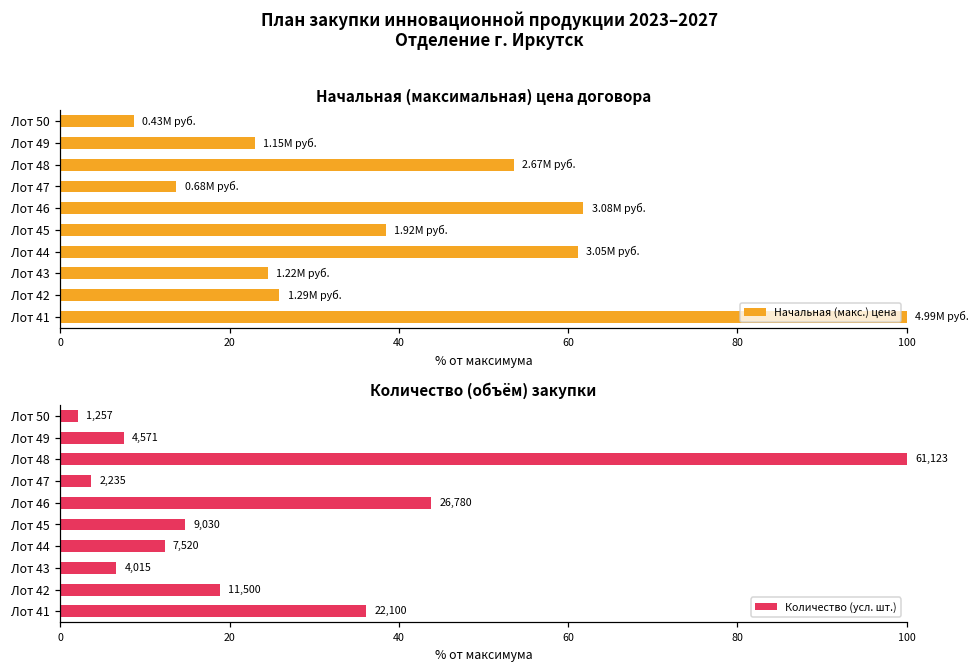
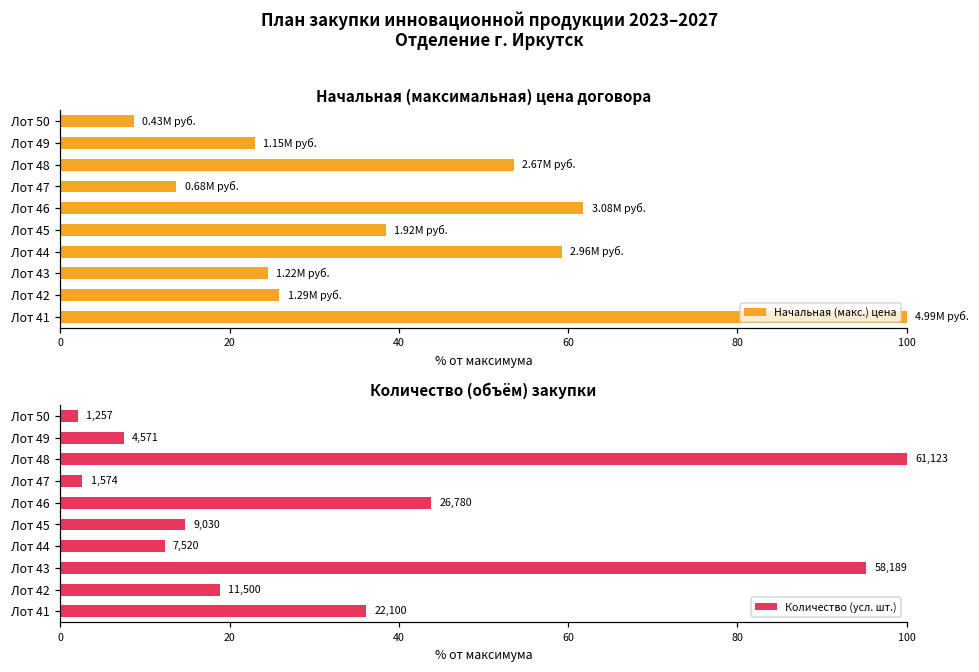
  {
    "Начальная (максимальная) цена договора": {
-     "Лот 44": "3.05M"
+     "Лот 44": "2.96M"
    },
    "Количество (объём) закупки": {
-     "Лот 47": "2,235",
-     "Лот 43": "4,015"
+     "Лот 47": "1,574",
+     "Лот 43": "58,189"
    }
  }
